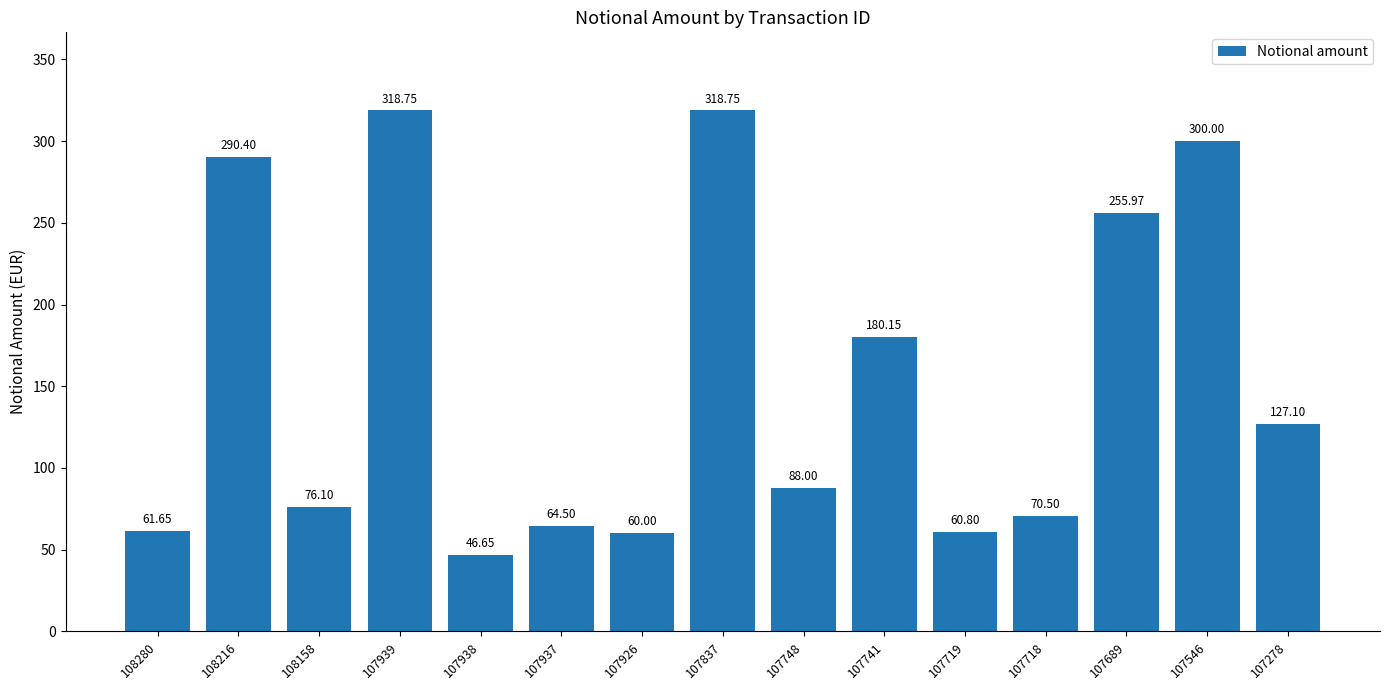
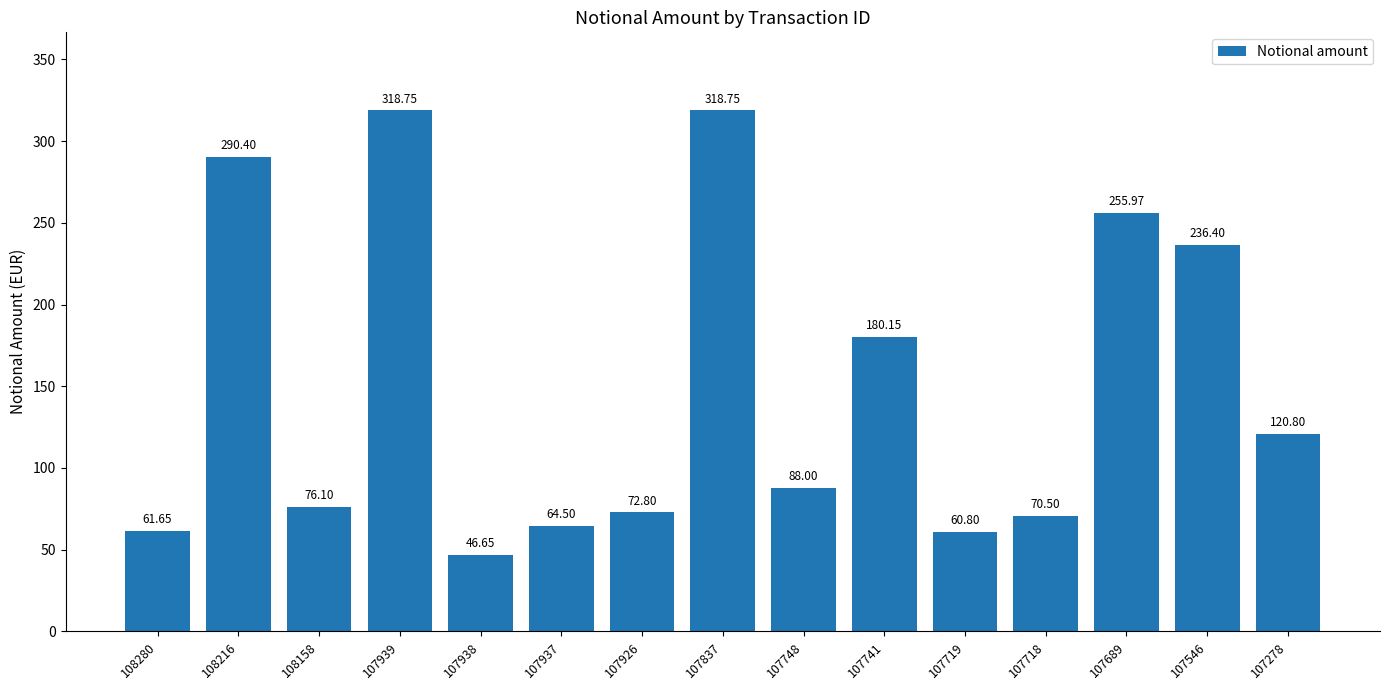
  {
    "108280": 61.65,
    "108216": 290.40,
    "108158": 76.10,
    "107939": 318.75,
    "107938": 46.65,
    "107937": 64.50,
-   "107926": 60.00,
+   "107926": 72.80,
    "107837": 318.75,
    "107748": 88.00,
    "107741": 180.15,
    "107719": 60.80,
    "107718": 70.50,
    "107689": 255.97,
-   "107546": 300.00,
-   "107278": 127.10
+   "107546": 236.40,
+   "107278": 120.80
  }
